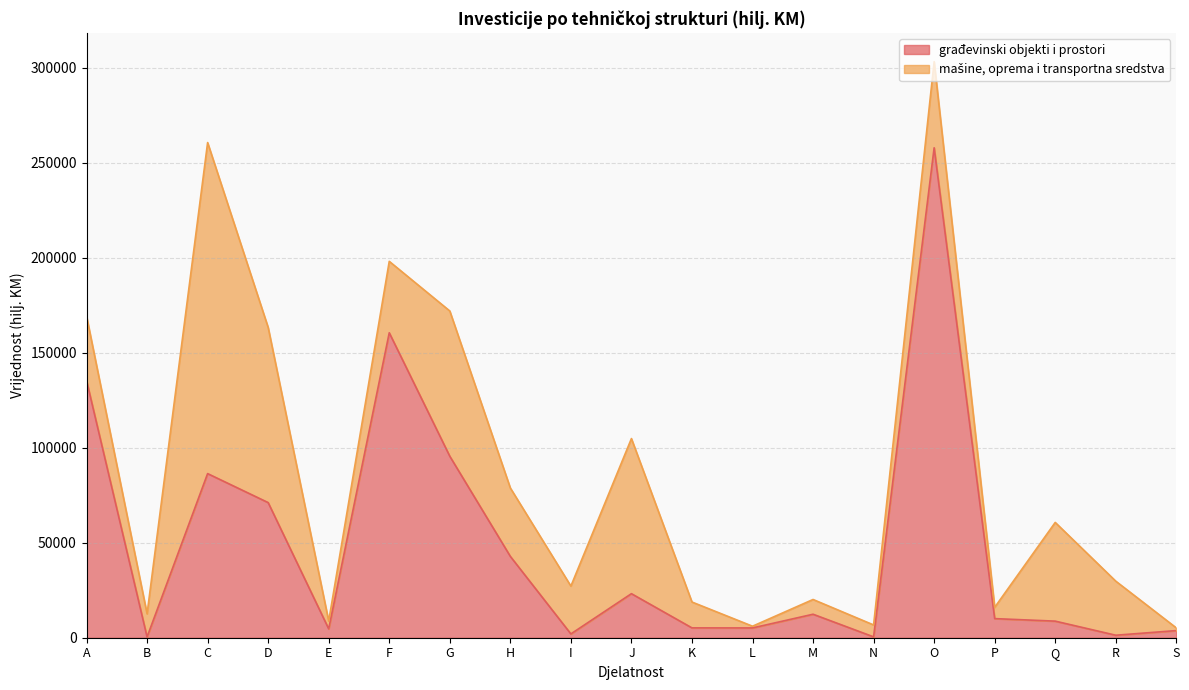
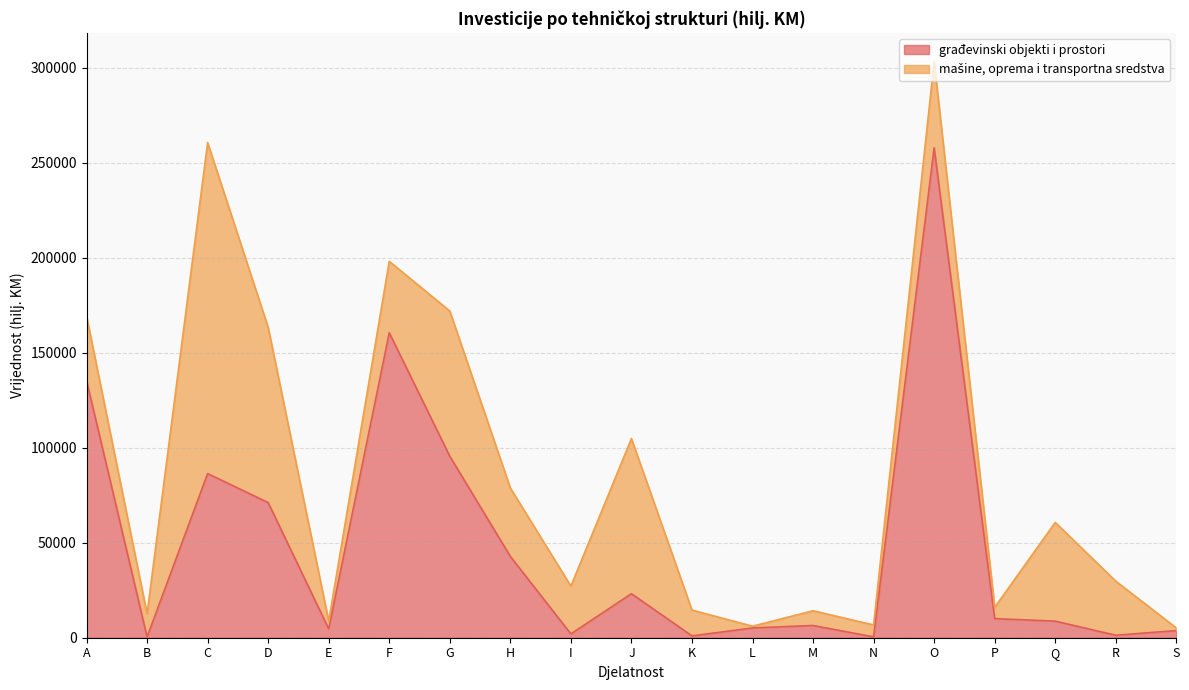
  {
    "građevinski objekti i prostori": {
      "A": 135000,
      "B": 0,
      "C": 86000,
      "D": 71000,
      "E": 5000,
      "F": 161000,
      "G": 96000,
      "H": 43000,
      "I": 2000,
      "J": 23000,
-     "K": 5000,
-     "M": 12000,
+     "K": 1000,
+     "M": 6000,
      "N": 0,
      "O": 258000,
      "P": 10000,
      "Q": 9000,
      "R": 1000,
      "S": 4000
    },
    "mašine, oprema i transportna sredstva": {
      "A": 34000,
      "B": 12000,
      "C": 174000,
      "D": 92000,
      "E": 4000,
      "F": 38000,
      "G": 76000,
      "H": 36000,
      "I": 25000,
      "J": 82000,
      "K": 14000,
      "M": 8000,
      "N": 6000,
      "P": 6000,
      "Q": 52000,
      "R": 28000,
      "S": 1000
    }
  }
